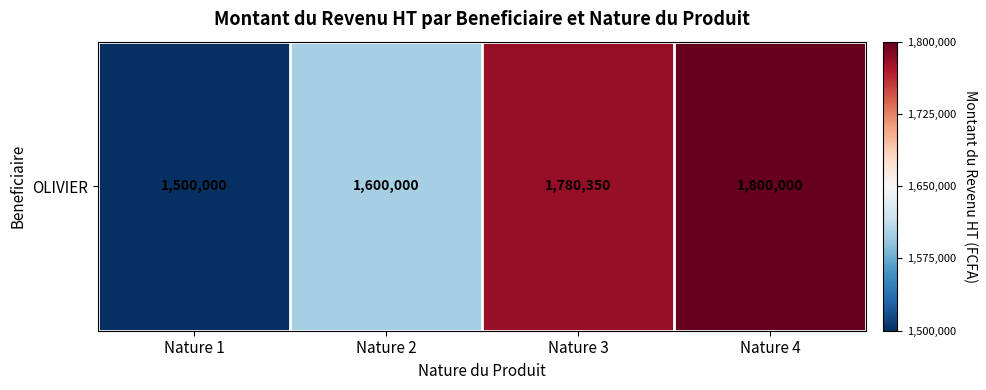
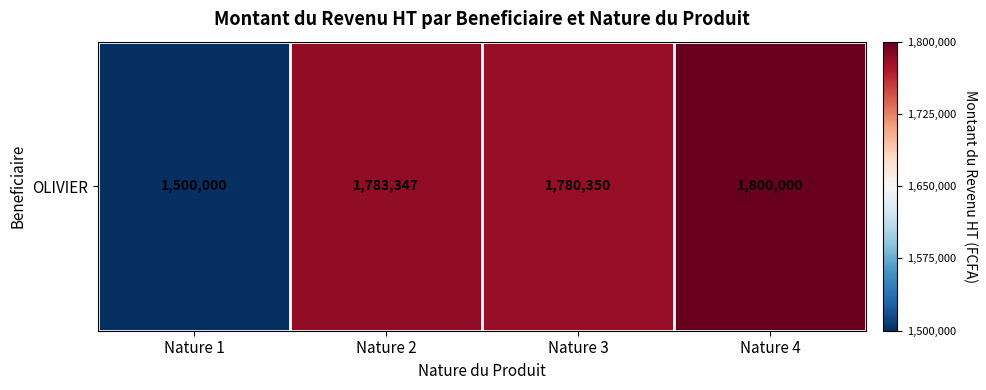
  {
    "OLIVIER": {
      "Nature 1": "1,500,000",
-     "Nature 2": "1,600,000",
+     "Nature 2": "1,783,347",
      "Nature 3": "1,780,350",
      "Nature 4": "1,800,000"
    }
  }
